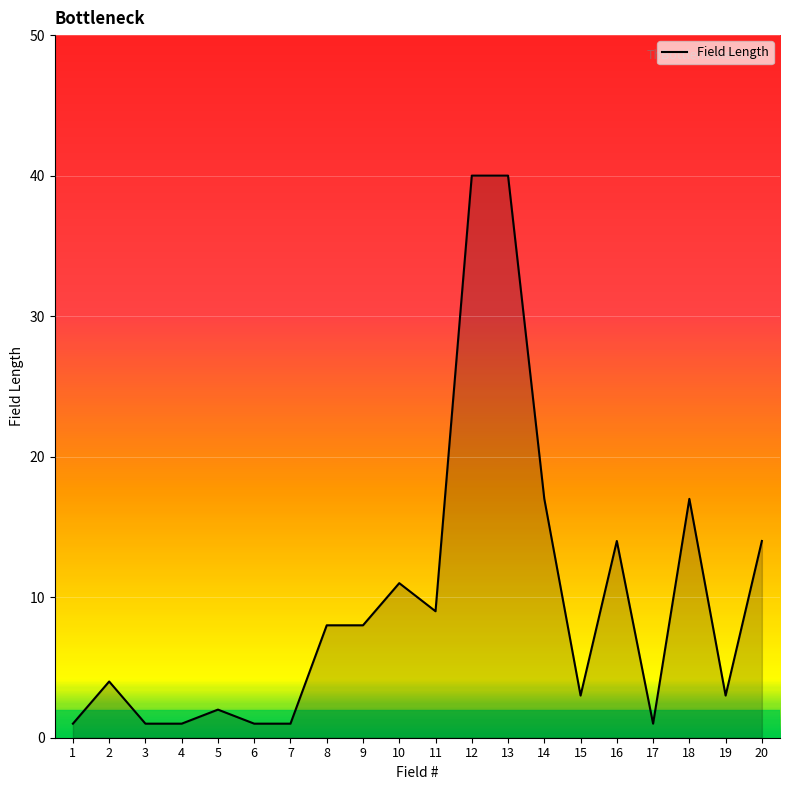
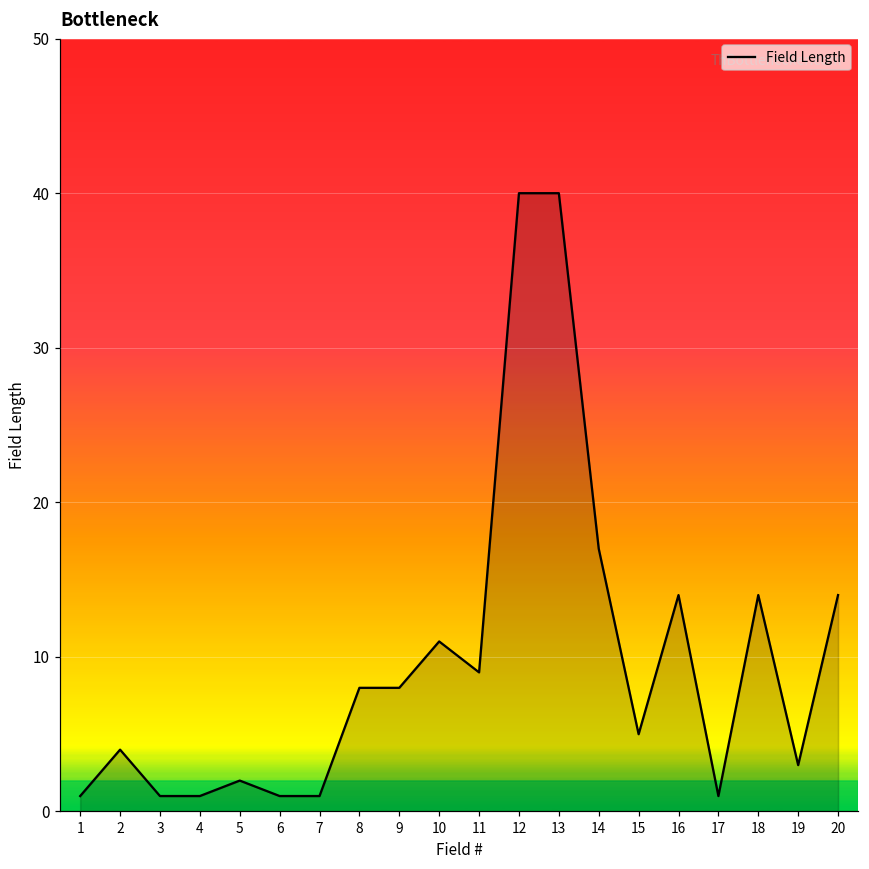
  {
    "2": 4,
    "8": 8,
    "9": 8,
    "10": 11,
    "11": 9,
    "12": 40,
    "13": 40,
    "14": 17,
-   "15": 3,
+   "15": 5,
    "16": 14,
-   "18": 17,
+   "18": 14,
    "19": 3,
    "20": 14
  }
